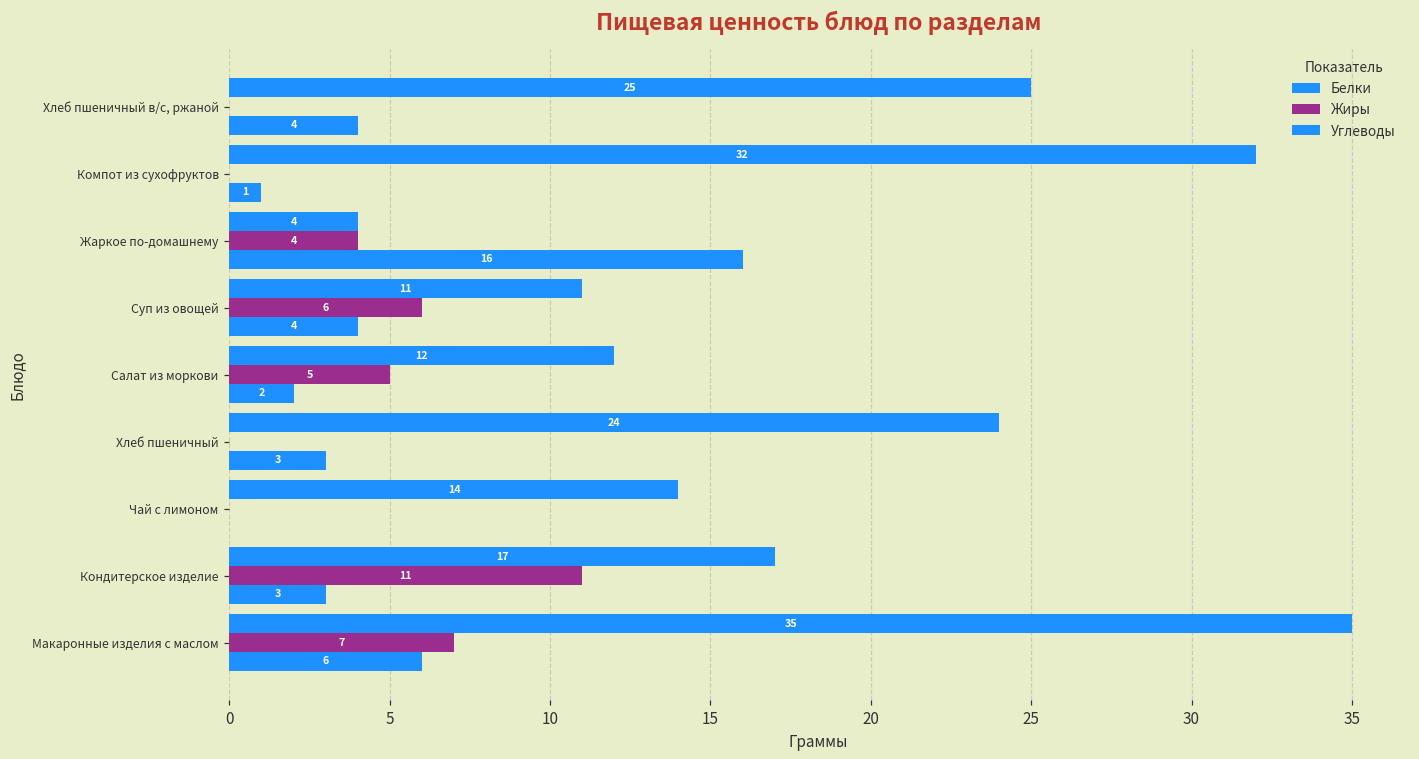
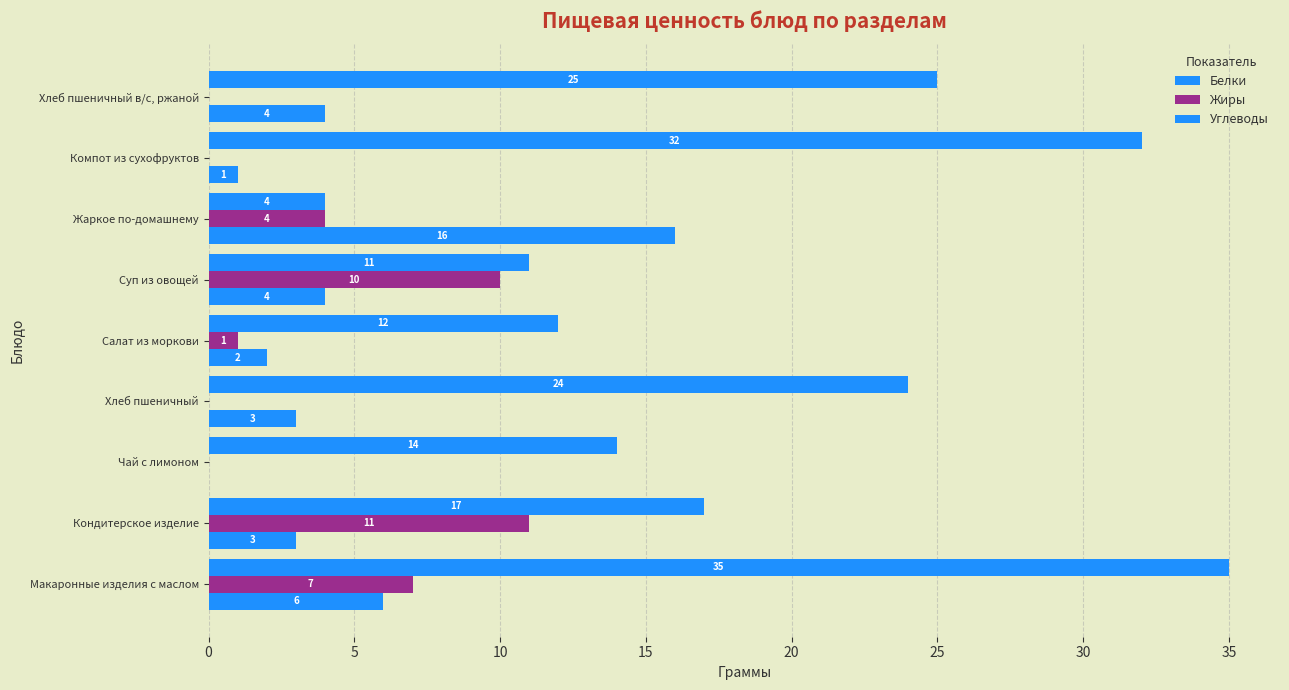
  {
    "Жиры": {
      "Жаркое по-домашнему": 4,
-     "Суп из овощей": 6,
-     "Салат из моркови": 5,
+     "Суп из овощей": 10,
+     "Салат из моркови": 1,
      "Кондитерское изделие": 11,
      "Макаронные изделия с маслом": 7
    }
  }
